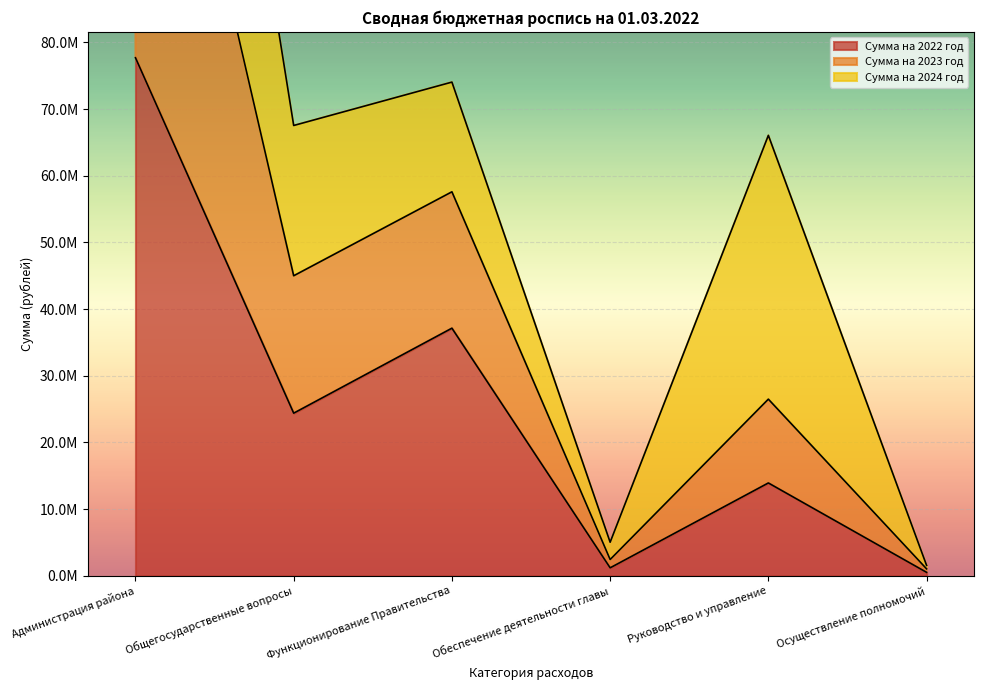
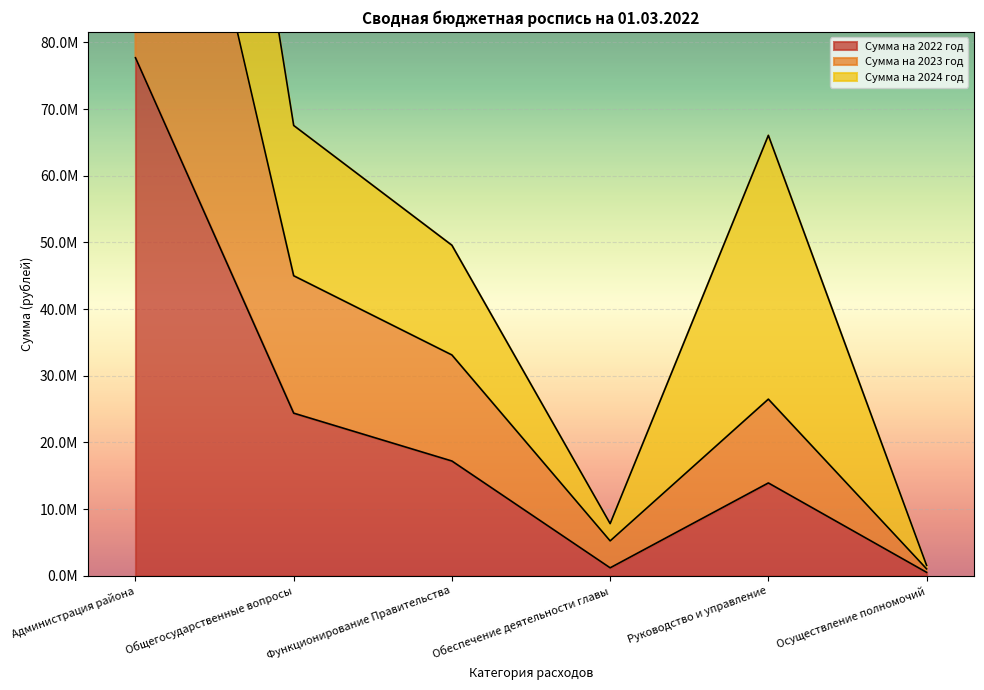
  {
    "Сумма на 2022 год": {
      "Администрация района": 78000000,
      "Общегосударственные вопросы": 24000000,
-     "Функционирование Правительства": 37000000,
+     "Функционирование Правительства": 17000000,
      "Обеспечение деятельности главы": 1000000,
      "Руководство и управление": 14000000,
      "Осуществление полномочий": 1000000
    },
    "Сумма на 2023 год": {
      "Общегосударственные вопросы": 21000000,
-     "Функционирование Правительства": 20000000,
-     "Обеспечение деятельности главы": 1000000,
+     "Функционирование Правительства": 16000000,
+     "Обеспечение деятельности главы": 4000000,
      "Руководство и управление": 13000000,
      "Осуществление полномочий": 1000000
    },
    "Сумма на 2024 год": {
      "Общегосударственные вопросы": 23000000,
      "Функционирование Правительства": 16000000,
      "Обеспечение деятельности главы": 3000000,
      "Руководство и управление": 40000000,
      "Осуществление полномочий": 1000000
    }
  }
